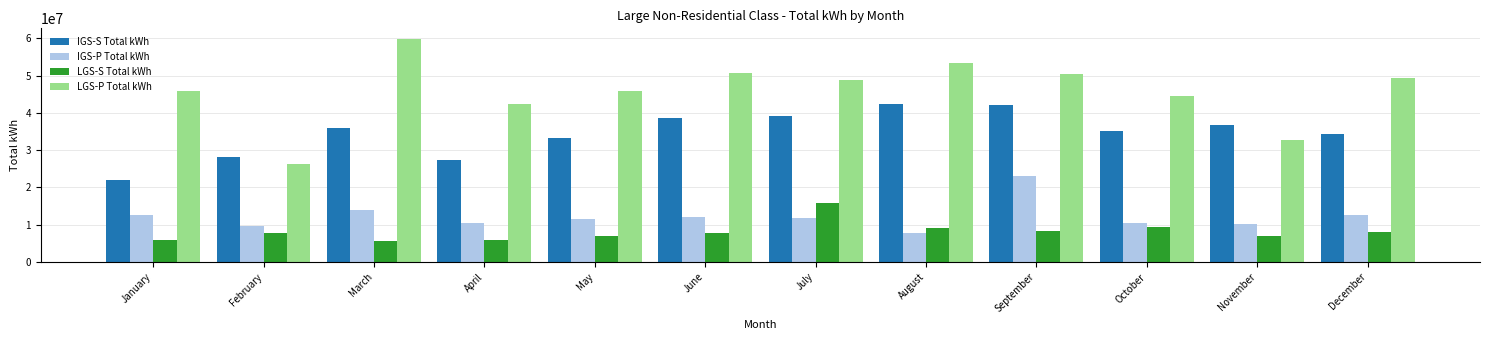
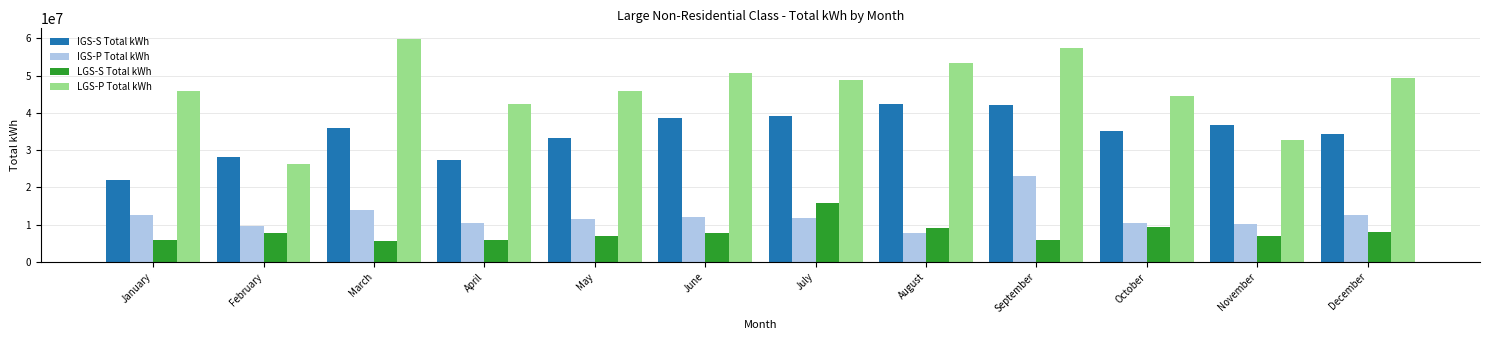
  {
    "IGS-S Total kWh": {
      "January": 22000000,
      "February": 28000000,
      "March": 36000000,
      "April": 27000000,
      "May": 33000000,
      "June": 39000000,
      "July": 39000000,
      "August": 42000000,
      "September": 42000000,
      "October": 35000000,
      "November": 37000000,
      "December": 34000000
    },
    "IGS-P Total kWh": {
      "January": 13000000,
      "February": 10000000,
      "March": 14000000,
      "April": 11000000,
      "May": 12000000,
      "June": 12000000,
      "July": 12000000,
      "August": 8000000,
      "September": 23000000,
      "October": 10000000,
      "November": 10000000,
      "December": 13000000
    },
    "LGS-S Total kWh": {
      "January": 6000000,
      "February": 8000000,
      "March": 6000000,
      "April": 6000000,
      "May": 7000000,
      "June": 8000000,
      "July": 16000000,
      "August": 9000000,
-     "September": 8000000,
+     "September": 6000000,
      "October": 9000000,
      "November": 7000000,
      "December": 8000000
    },
    "LGS-P Total kWh": {
      "January": 46000000,
      "February": 26000000,
      "March": 60000000,
      "April": 42000000,
      "May": 46000000,
      "June": 51000000,
      "July": 49000000,
      "August": 53000000,
-     "September": 50000000,
+     "September": 57000000,
      "October": 44000000,
      "November": 33000000,
      "December": 49000000
    }
  }
